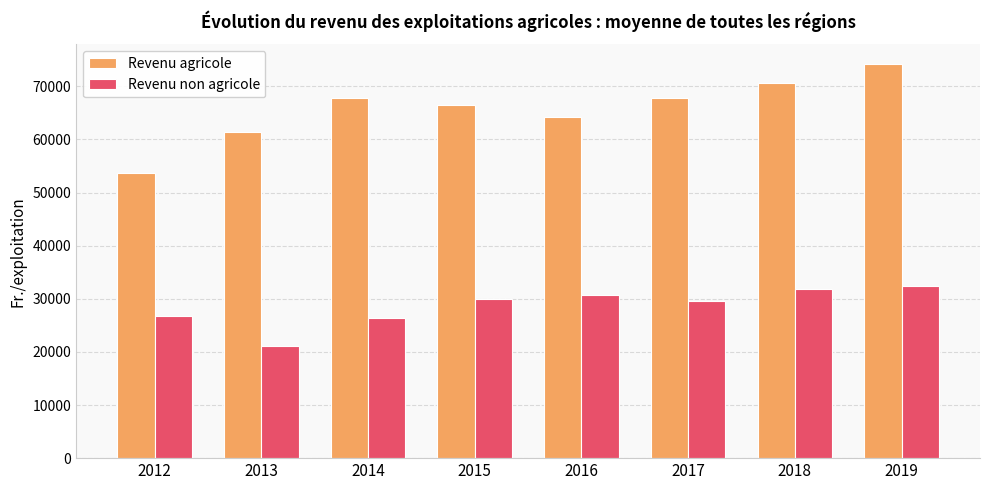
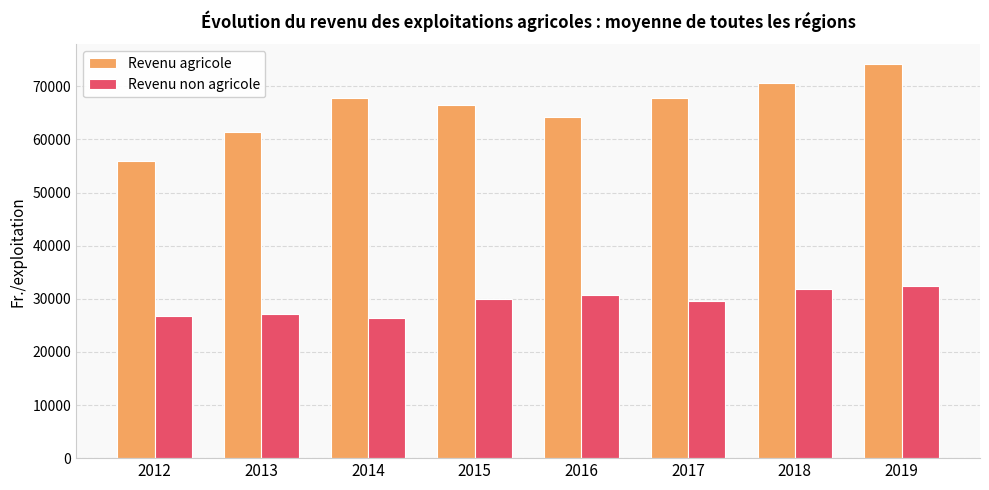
  {
    "Revenu agricole": {
-     "2012": 54000,
+     "2012": 56000,
      "2013": 61000,
      "2014": 68000,
      "2015": 67000,
      "2016": 64000,
      "2017": 68000,
      "2018": 71000,
      "2019": 74000
    },
    "Revenu non agricole": {
      "2012": 27000,
-     "2013": 21000,
+     "2013": 27000,
      "2014": 26000,
      "2015": 30000,
      "2016": 31000,
      "2017": 30000,
      "2018": 32000,
      "2019": 32000
    }
  }
